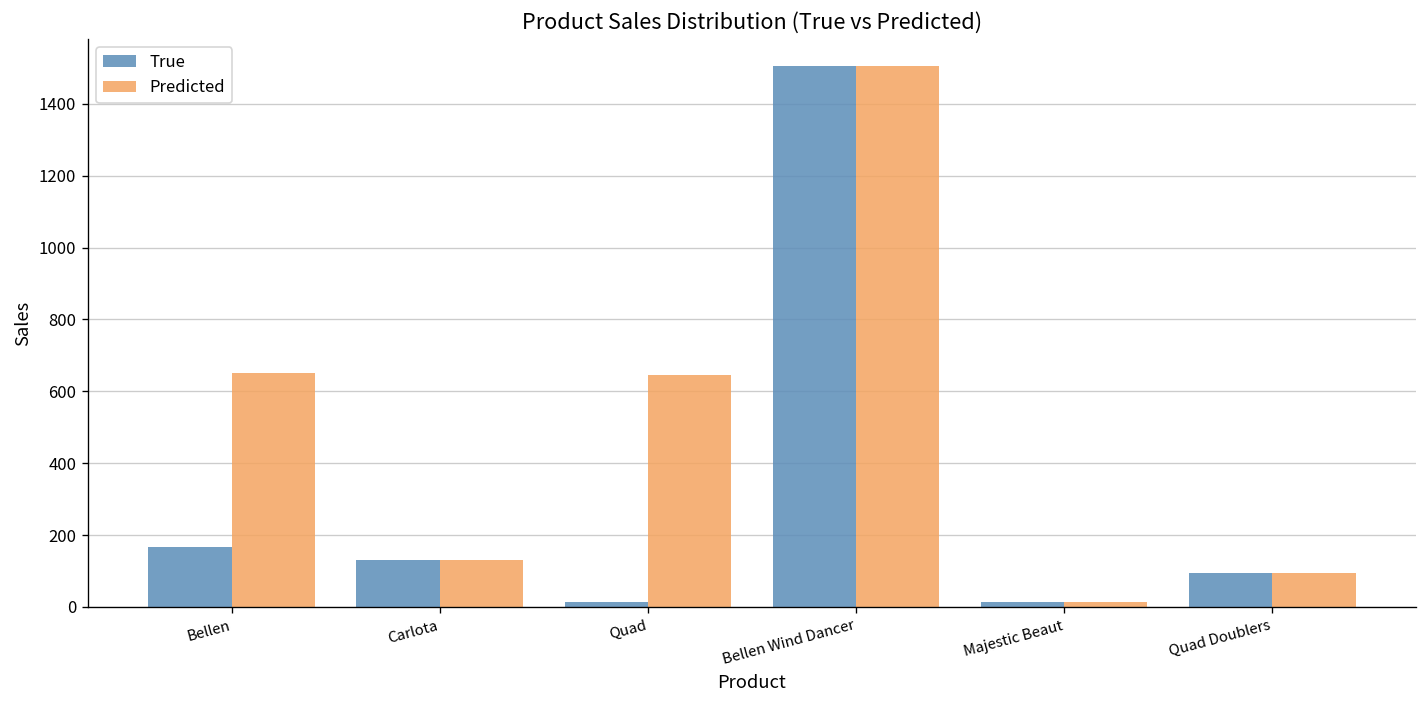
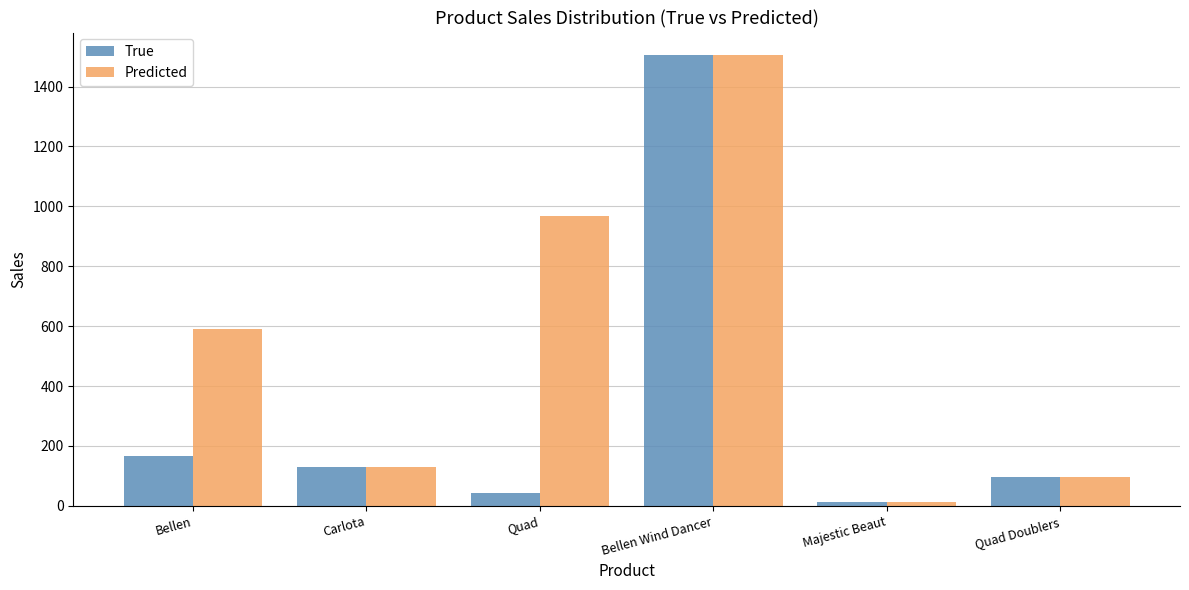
  {
    "True": {
      "Bellen": 170,
      "Carlota": 130,
-     "Quad": 10,
+     "Quad": 40,
      "Bellen Wind Dancer": 1510,
      "Majestic Beaut": 10,
      "Quad Doublers": 100
    },
    "Predicted": {
-     "Bellen": 650,
+     "Bellen": 590,
      "Carlota": 130,
-     "Quad": 650,
+     "Quad": 970,
      "Bellen Wind Dancer": 1510,
      "Majestic Beaut": 10,
      "Quad Doublers": 100
    }
  }
